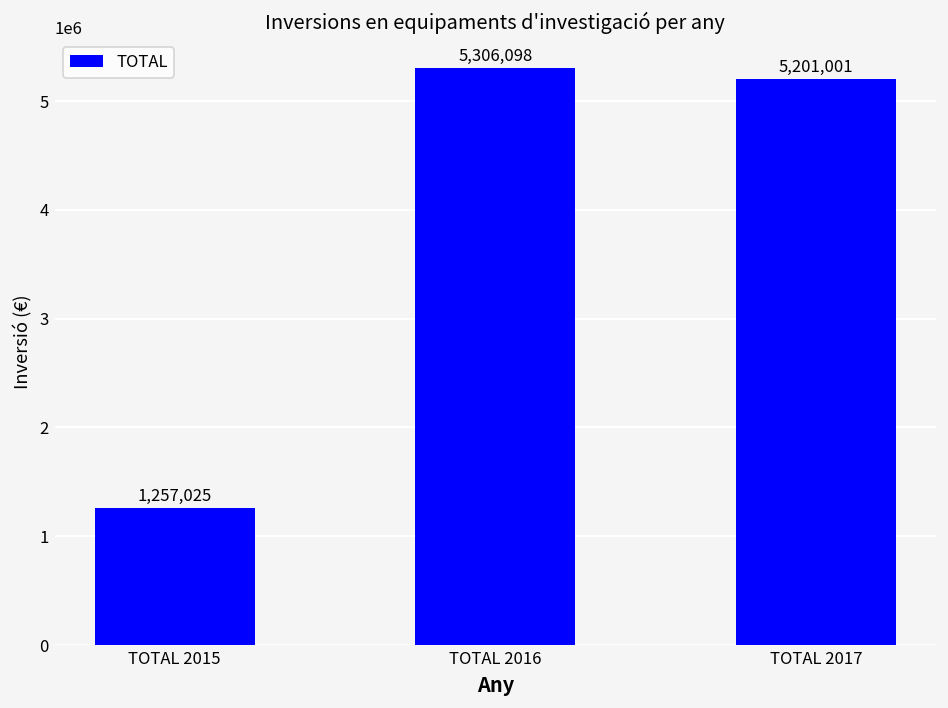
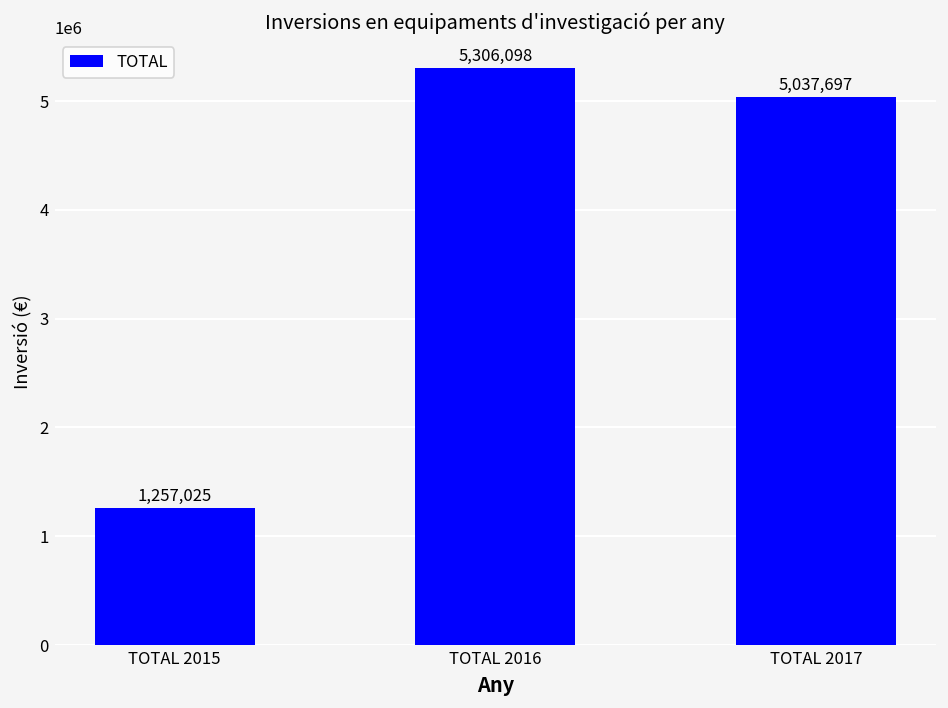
  {
    "TOTAL 2015": "1,257,025",
    "TOTAL 2016": "5,306,098",
-   "TOTAL 2017": "5,201,001"
+   "TOTAL 2017": "5,037,697"
  }
